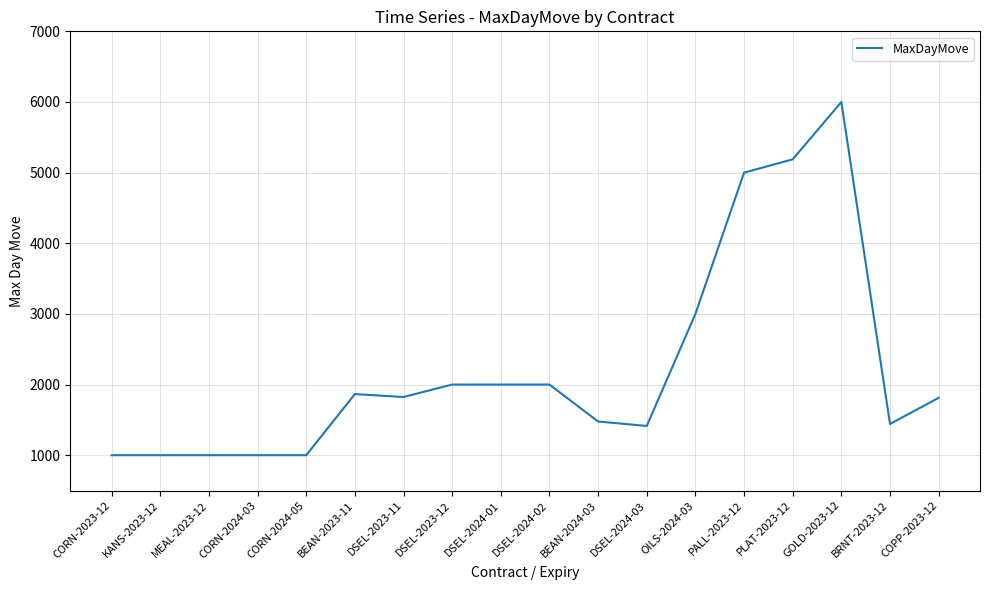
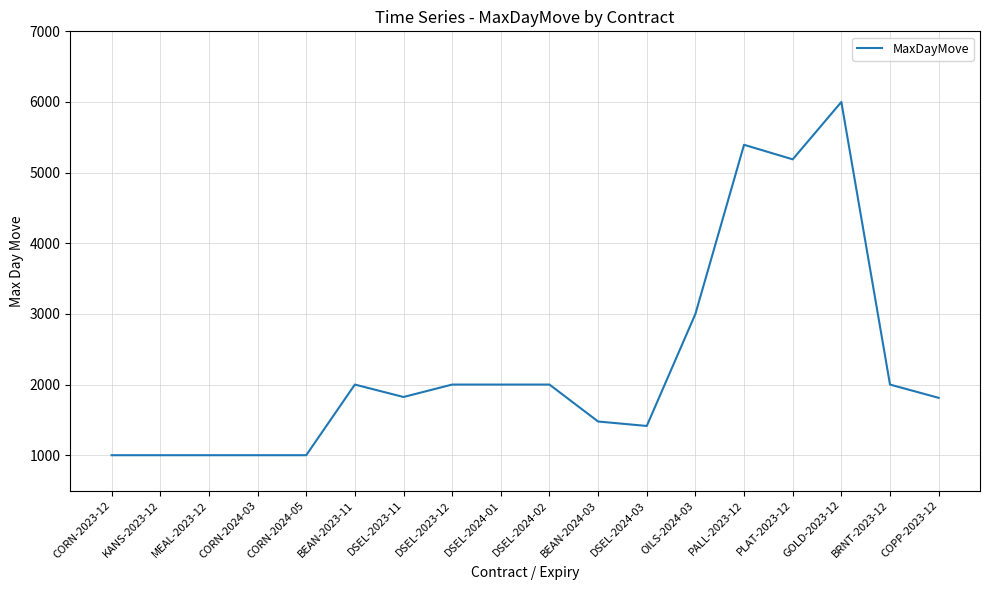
  {
    "CORN-2023-12": 1000,
    "KANS-2023-12": 1000,
    "MEAL-2023-12": 1000,
    "CORN-2024-03": 1000,
    "CORN-2024-05": 1000,
-   "BEAN-2023-11": 1900,
+   "BEAN-2023-11": 2000,
    "DSEL-2023-11": 1800,
    "DSEL-2023-12": 2000,
    "DSEL-2024-01": 2000,
    "DSEL-2024-02": 2000,
    "BEAN-2024-03": 1500,
    "DSEL-2024-03": 1400,
    "OILS-2024-03": 3000,
-   "PALL-2023-12": 5000,
+   "PALL-2023-12": 5400,
    "PLAT-2023-12": 5200,
    "GOLD-2023-12": 6000,
-   "BRNT-2023-12": 1400,
+   "BRNT-2023-12": 2000,
    "COPP-2023-12": 1800
  }
